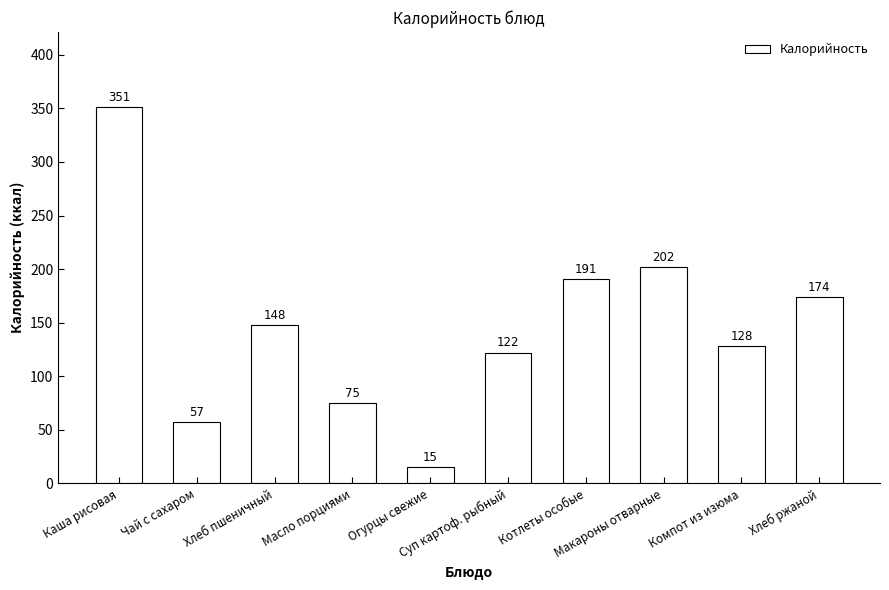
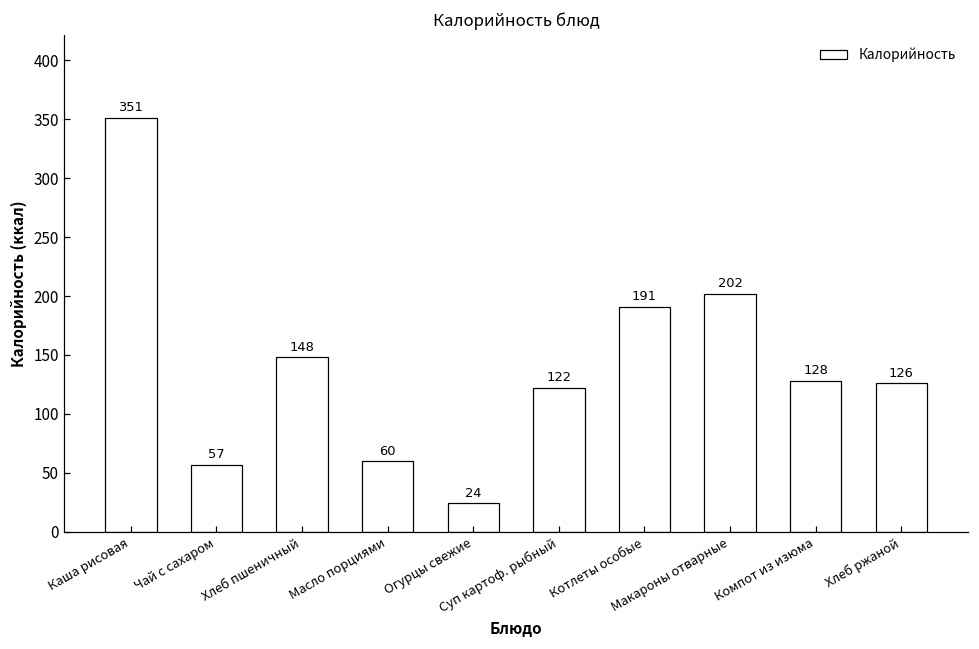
  {
    "Каша рисовая": 351,
    "Чай с сахаром": 57,
    "Хлеб пшеничный": 148,
-   "Масло порциями": 75,
-   "Огурцы свежие": 15,
+   "Масло порциями": 60,
+   "Огурцы свежие": 24,
    "Суп картоф. рыбный": 122,
    "Котлеты особые": 191,
    "Макароны отварные": 202,
    "Компот из изюма": 128,
-   "Хлеб ржаной": 174
+   "Хлеб ржаной": 126
  }
